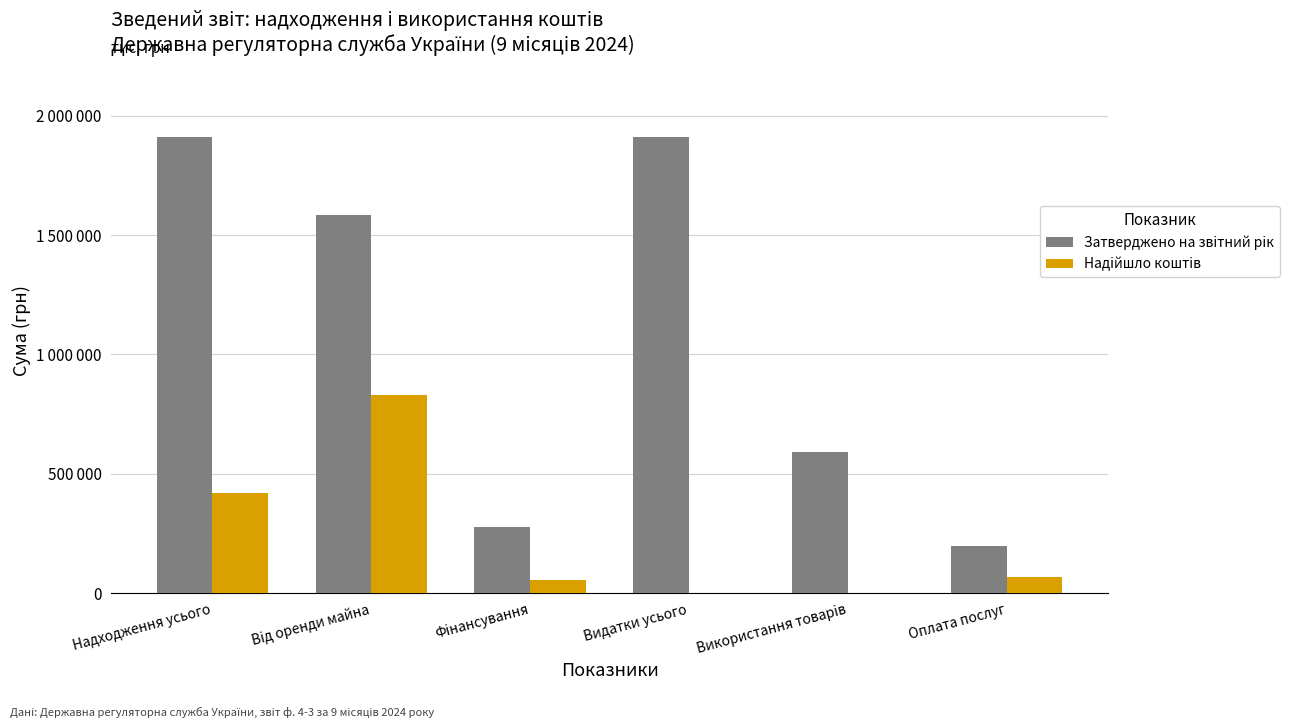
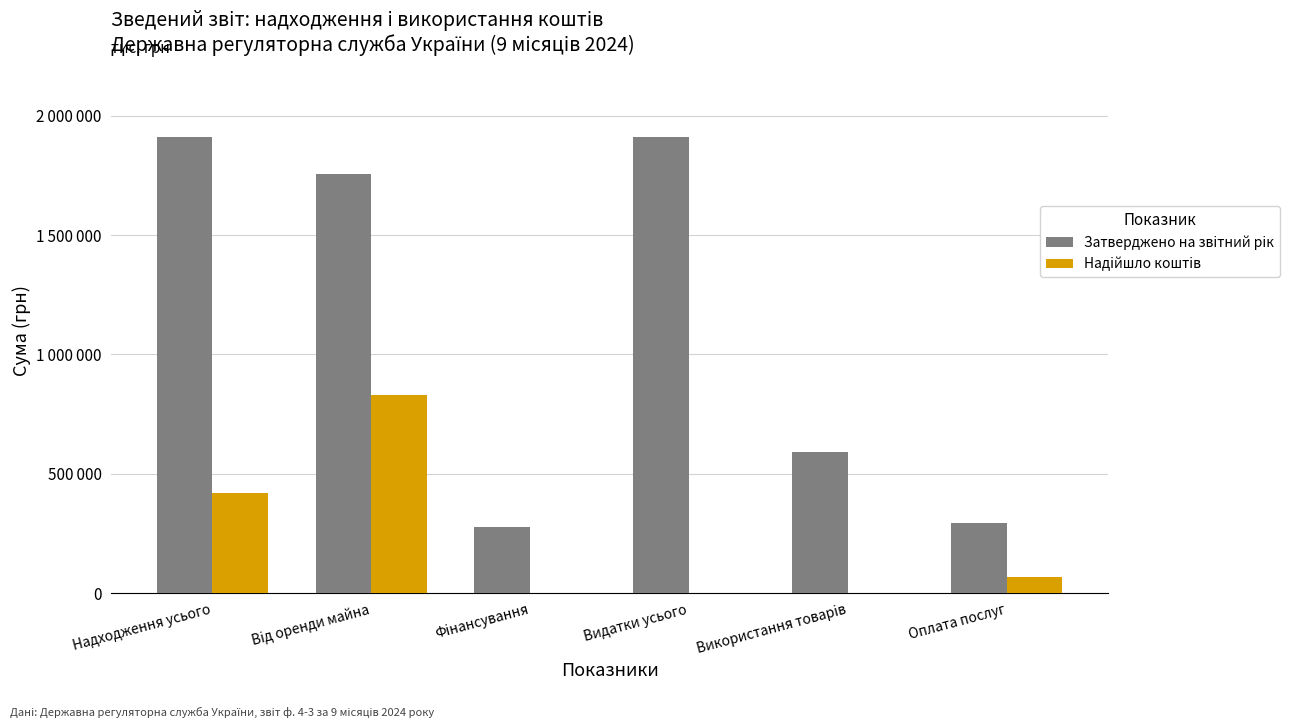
  {
    "Затверджено на звітний рік": {
      "Надходження усього": 1910000,
-     "Від оренди майна": 1590000,
+     "Від оренди майна": 1750000,
      "Фінансування": 280000,
      "Видатки усього": 1910000,
      "Використання товарів": 590000,
-     "Оплата послуг": 200000
+     "Оплата послуг": 290000
    },
    "Надійшло коштів": {
      "Надходження усього": 420000,
      "Від оренди майна": 830000,
-     "Фінансування": 60000,
+     "Фінансування": 0,
      "Видатки усього": 0,
      "Використання товарів": 0,
      "Оплата послуг": 70000
    }
  }
